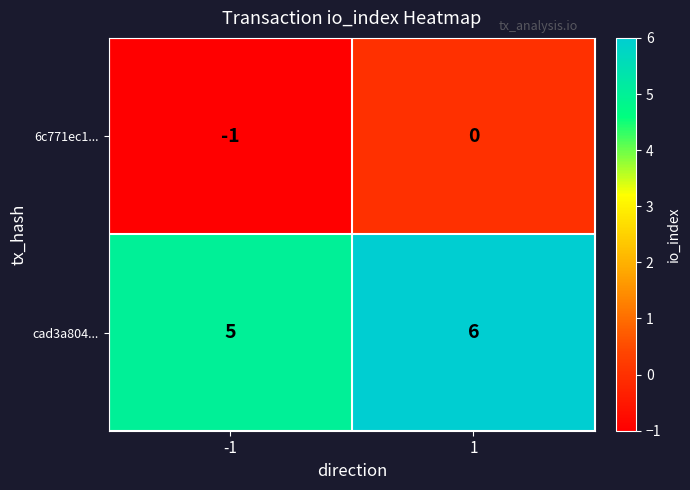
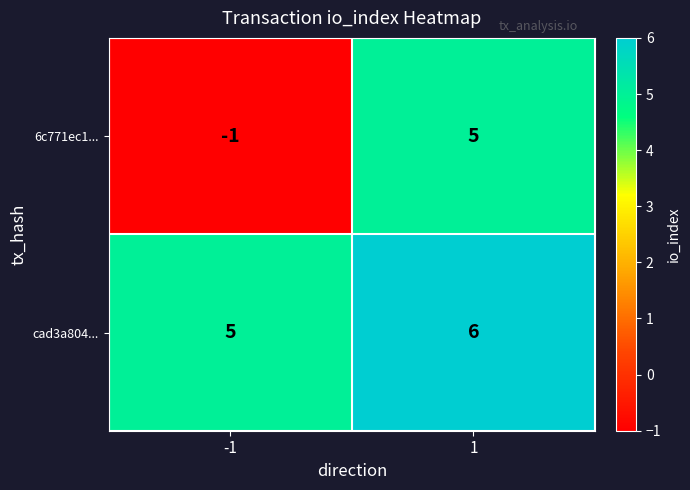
  {
    "6c771ec1...": {
      "-1": -1,
-     "1": 0
+     "1": 5
    },
    "cad3a804...": {
      "-1": 5,
      "1": 6
    }
  }
